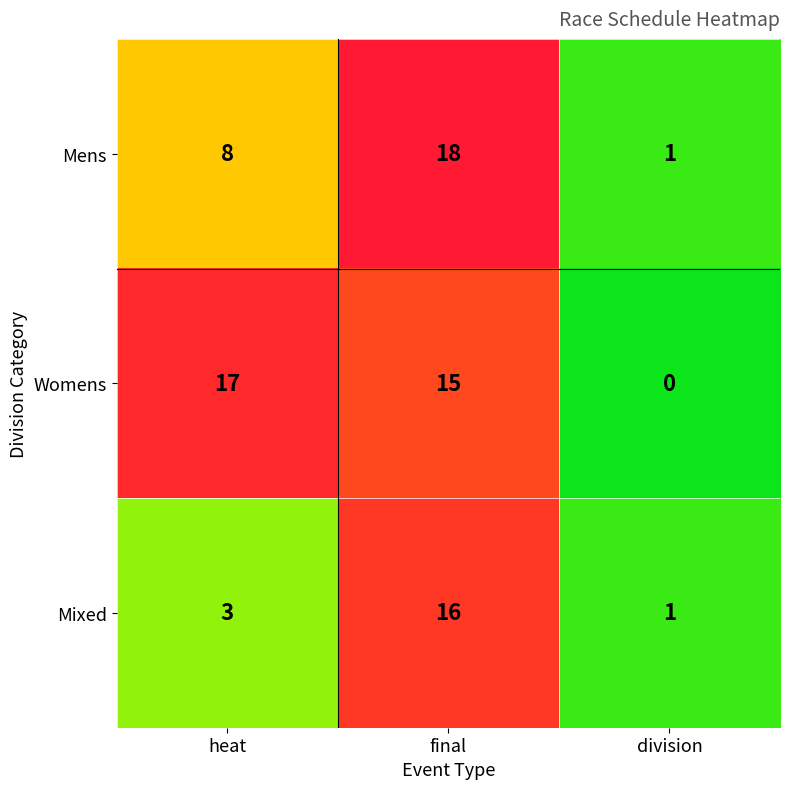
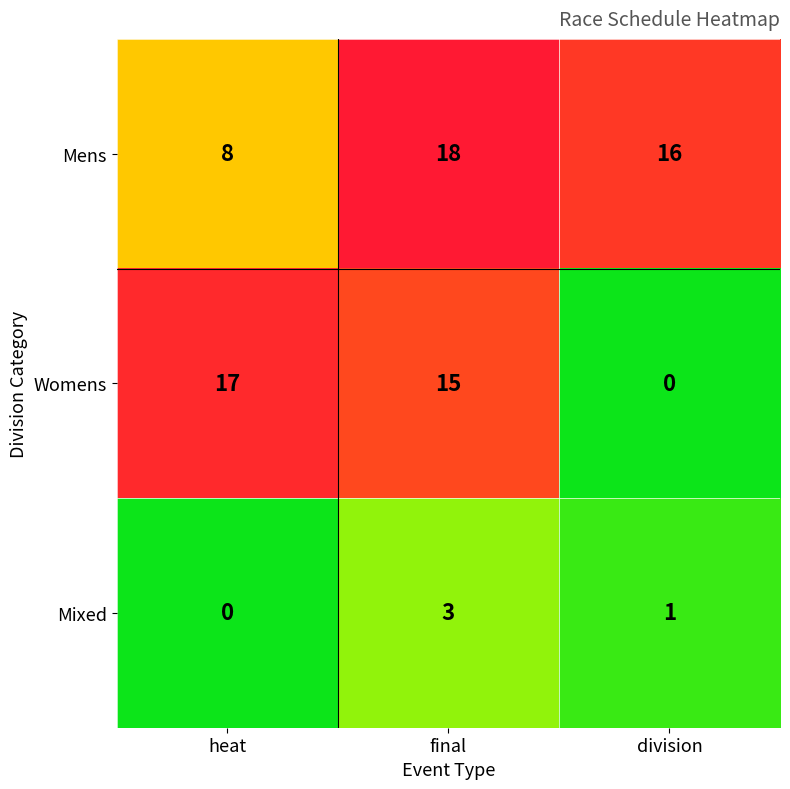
  {
    "Mens": {
      "heat": 8,
      "final": 18,
-     "division": 1
+     "division": 16
    },
    "Womens": {
      "heat": 17,
      "final": 15,
      "division": 0
    },
    "Mixed": {
-     "heat": 3,
-     "final": 16,
+     "heat": 0,
+     "final": 3,
      "division": 1
    }
  }
